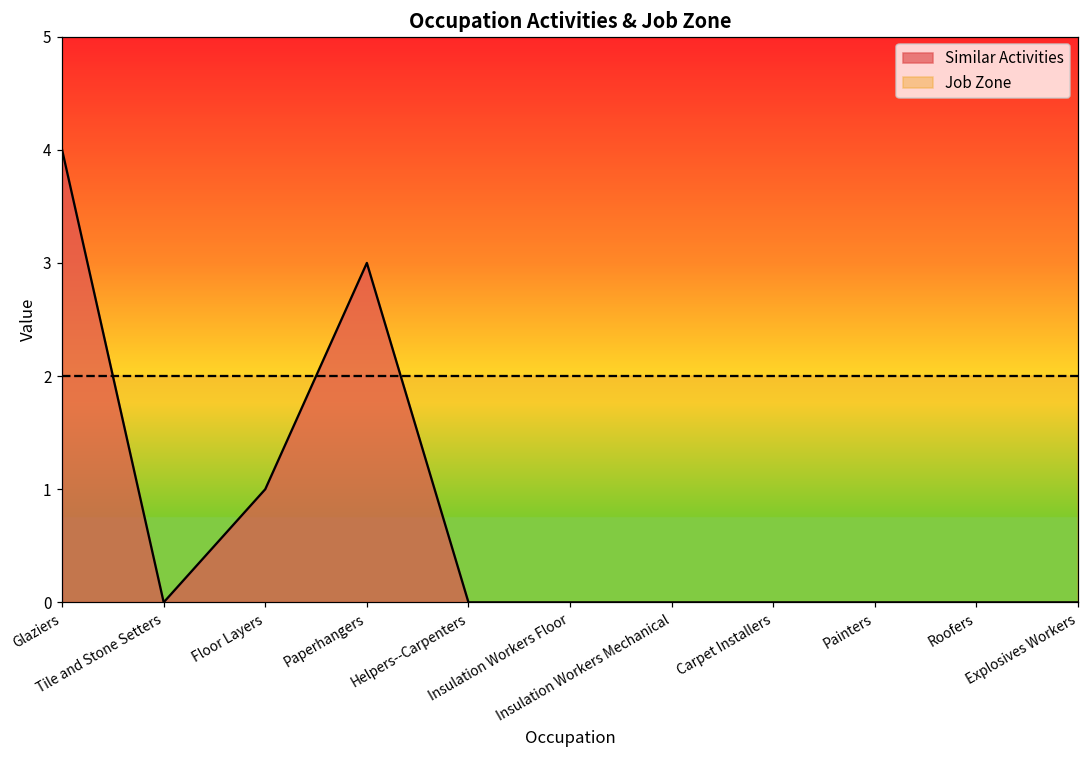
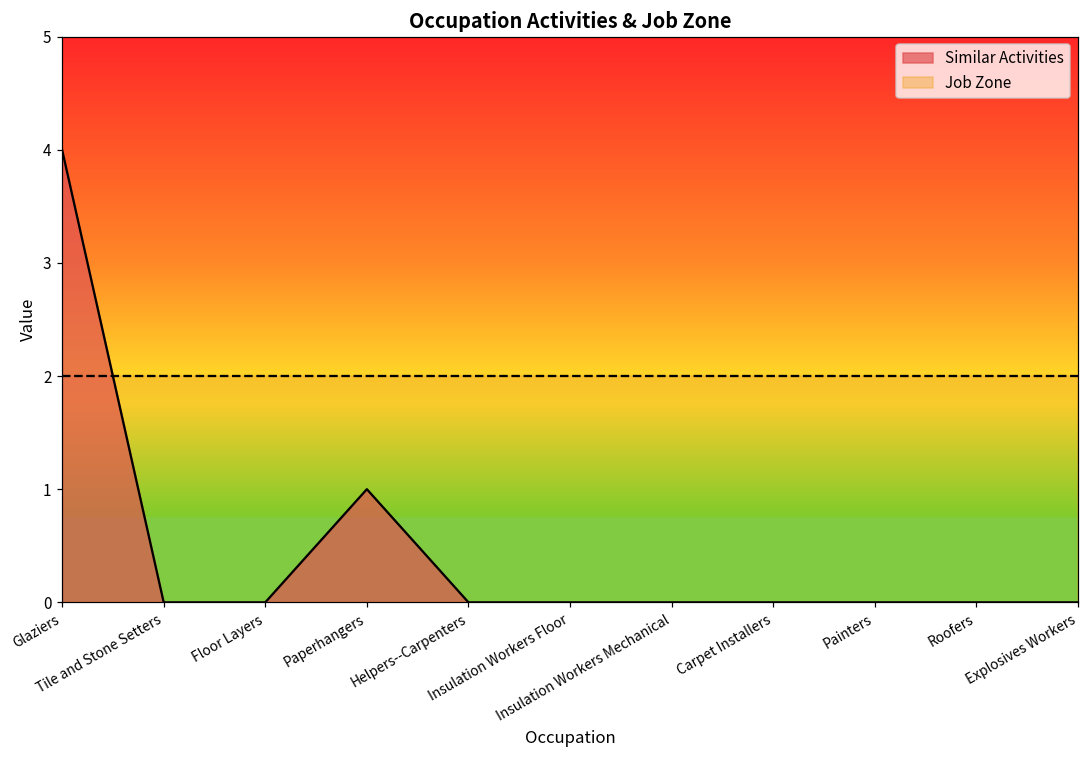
  {
    "Similar Activities": {
      "Glaziers": 4,
      "Tile and Stone Setters": 0,
-     "Floor Layers": 1,
-     "Paperhangers": 3,
+     "Floor Layers": 0,
+     "Paperhangers": 1,
      "Helpers--Carpenters": 0,
      "Insulation Workers Floor": 0,
      "Insulation Workers Mechanical": 0,
      "Carpet Installers": 0,
      "Painters": 0,
      "Roofers": 0,
      "Explosives Workers": 0
    },
    "Job Zone": {
      "Glaziers": 2,
      "Tile and Stone Setters": 2,
      "Floor Layers": 2,
      "Paperhangers": 2,
      "Helpers--Carpenters": 2,
      "Insulation Workers Floor": 2,
      "Insulation Workers Mechanical": 2,
      "Carpet Installers": 2,
      "Painters": 2,
      "Roofers": 2,
      "Explosives Workers": 2
    }
  }
